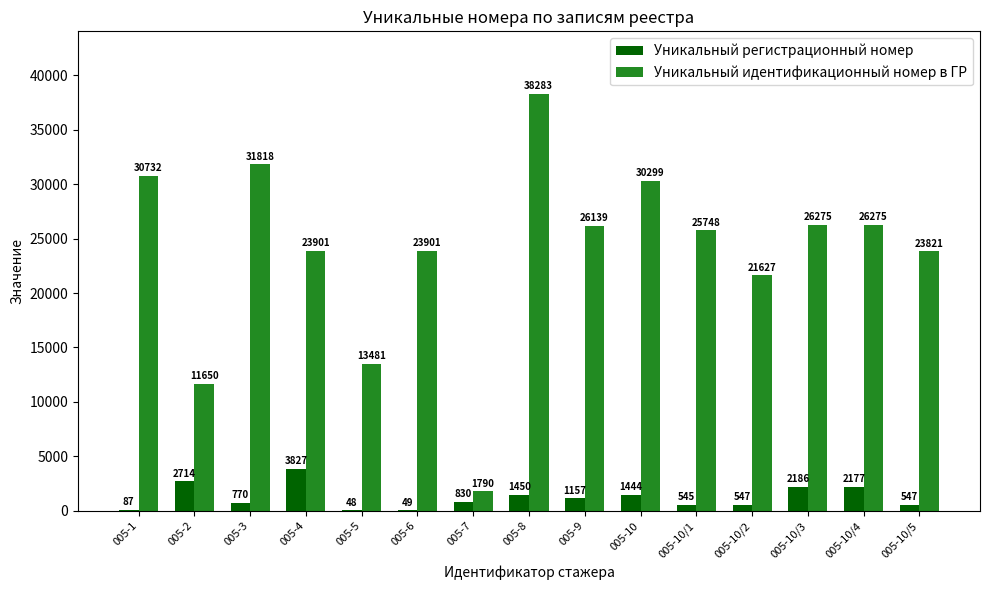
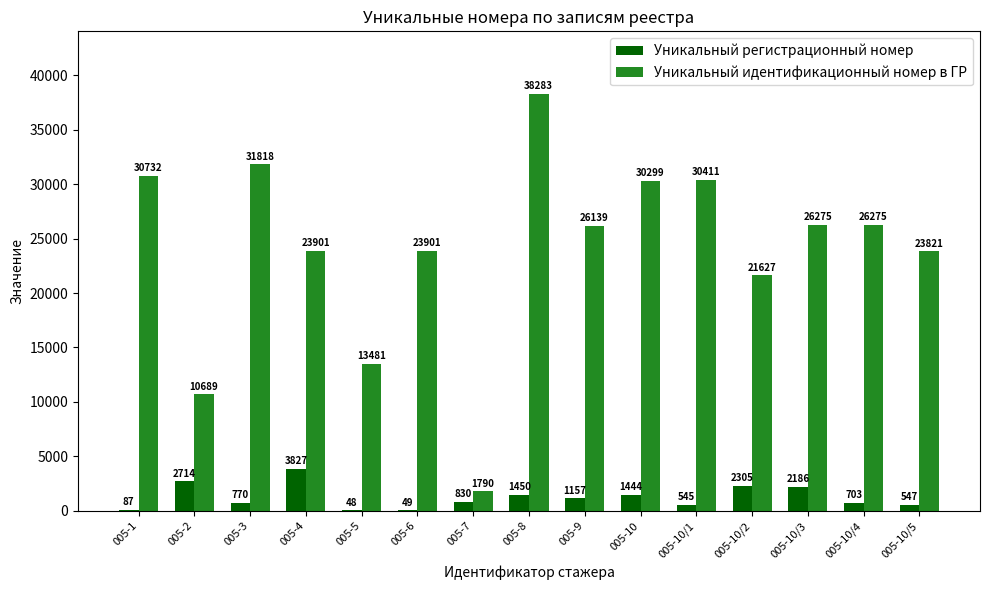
  {
    "Уникальный регистрационный номер": {
      "005-1": 87,
      "005-2": 2714,
      "005-3": 770,
      "005-4": 3827,
      "005-5": 48,
      "005-6": 49,
      "005-7": 830,
      "005-8": 1450,
      "005-9": 1157,
      "005-10": 1444,
      "005-10/1": 545,
-     "005-10/2": 547,
+     "005-10/2": 2305,
      "005-10/3": 2186,
-     "005-10/4": 2177,
+     "005-10/4": 703,
      "005-10/5": 547
    },
    "Уникальный идентификационный номер в ГР": {
      "005-1": 30732,
-     "005-2": 11650,
+     "005-2": 10689,
      "005-3": 31818,
      "005-4": 23901,
      "005-5": 13481,
      "005-6": 23901,
      "005-7": 1790,
      "005-8": 38283,
      "005-9": 26139,
      "005-10": 30299,
-     "005-10/1": 25748,
+     "005-10/1": 30411,
      "005-10/2": 21627,
      "005-10/3": 26275,
      "005-10/4": 26275,
      "005-10/5": 23821
    }
  }
